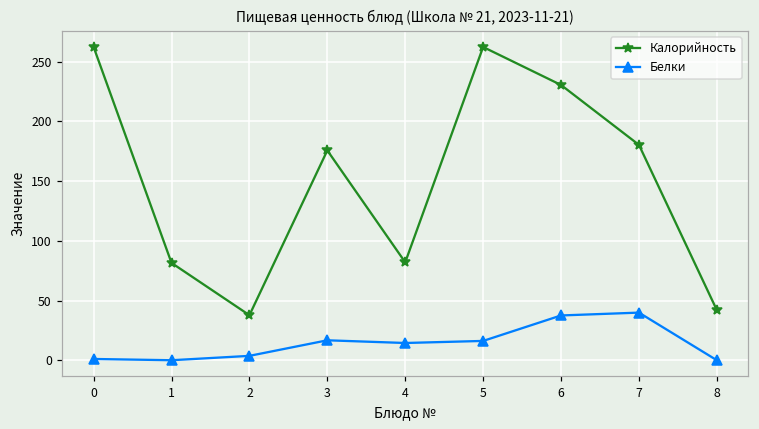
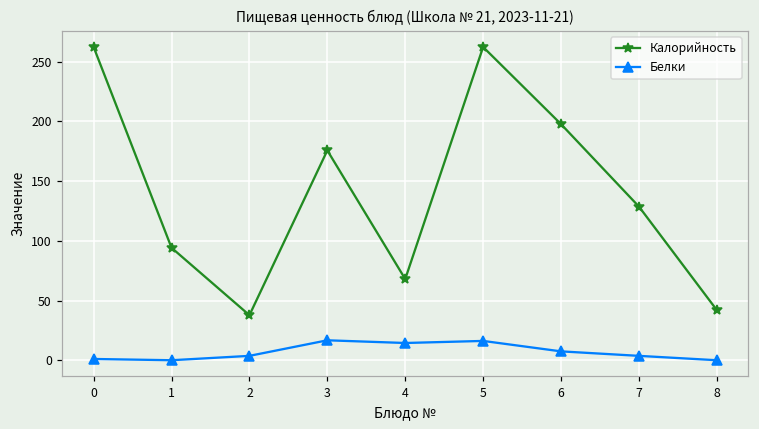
  {
    "Калорийность": {
      "0": 262,
-     "1": 82,
+     "1": 94,
      "2": 38,
      "3": 176,
-     "4": 82,
+     "4": 68,
      "5": 262,
-     "6": 230,
-     "7": 180,
+     "6": 198,
+     "7": 129,
      "8": 42
    },
    "Белки": {
      "0": 1,
      "1": 0,
      "2": 4,
      "3": 17,
      "4": 14,
      "5": 16,
-     "6": 38,
-     "7": 40,
+     "6": 7,
+     "7": 4,
      "8": 0
    }
  }
